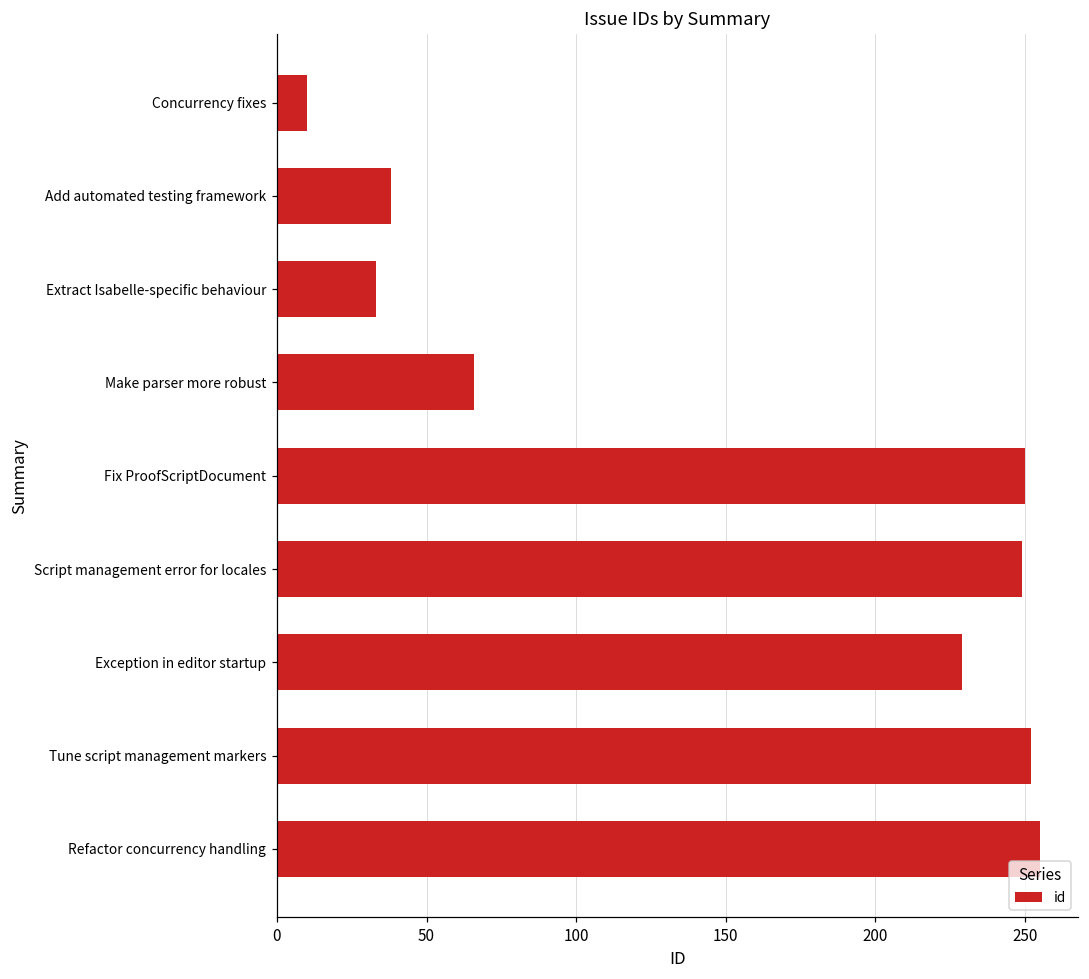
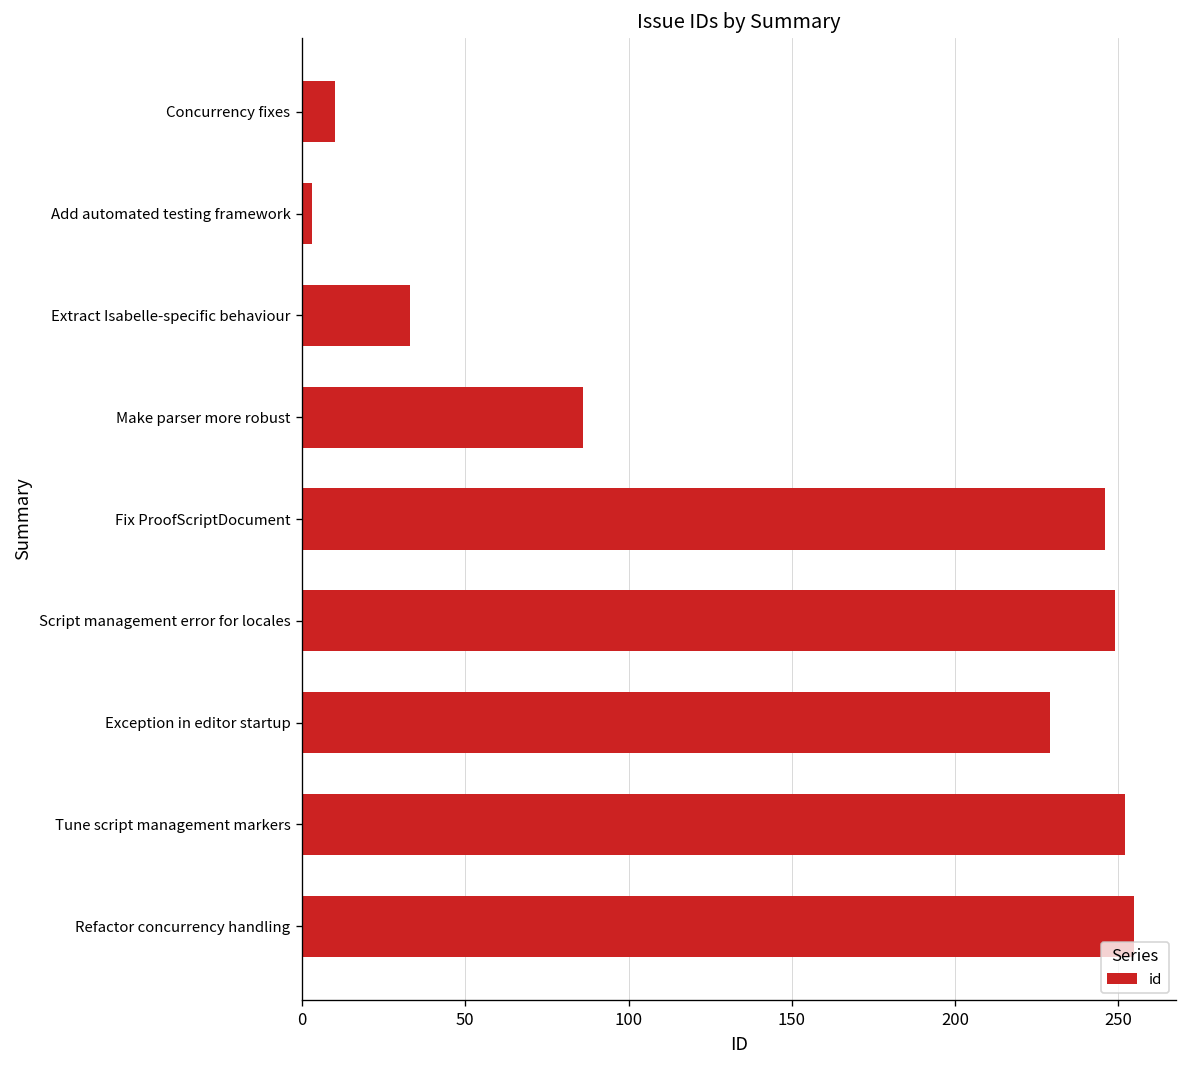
  {
    "Concurrency fixes": 10,
-   "Add automated testing framework": 38,
+   "Add automated testing framework": 3,
    "Extract Isabelle-specific behaviour": 33,
-   "Make parser more robust": 66,
-   "Fix ProofScriptDocument": 250,
+   "Make parser more robust": 86,
+   "Fix ProofScriptDocument": 246,
    "Script management error for locales": 249,
    "Exception in editor startup": 229,
    "Tune script management markers": 252,
    "Refactor concurrency handling": 255
  }
